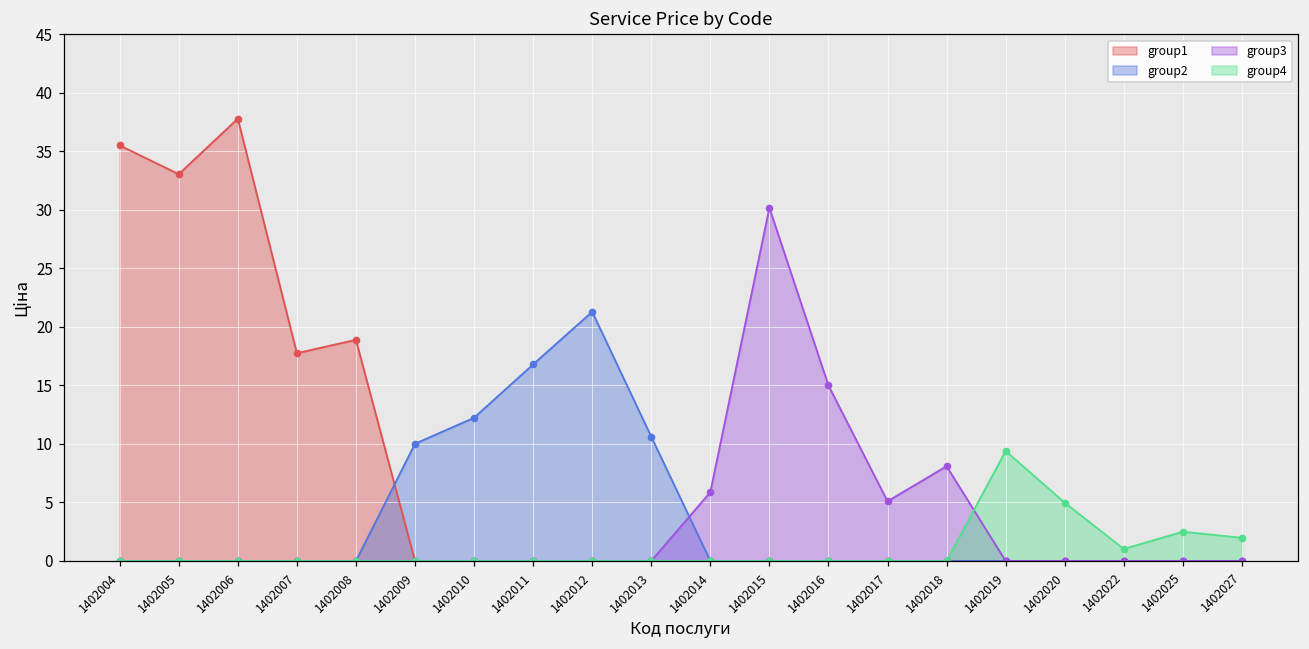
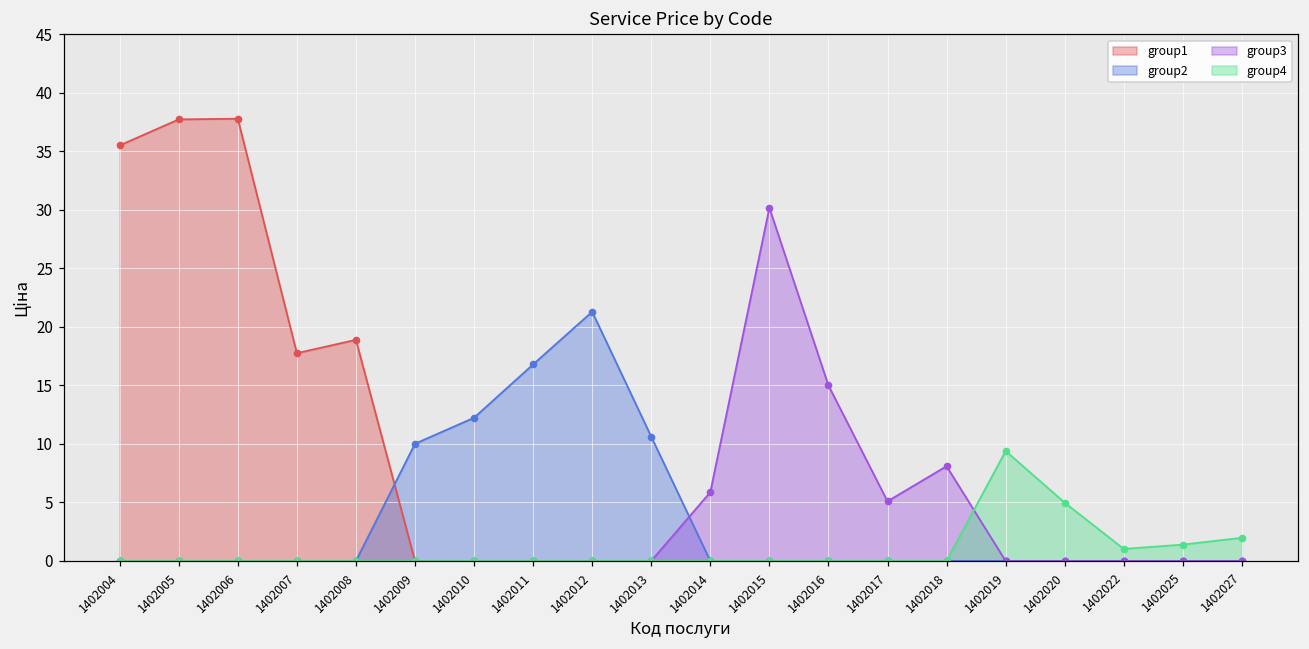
  {
    "group1": {
      "1402004": 35.5,
-     "1402005": 33.1,
+     "1402005": 37.7,
      "1402006": 37.8,
      "1402007": 17.8,
      "1402008": 18.9
    },
    "group4": {
      "1402019": 9.4,
      "1402020": 5.0,
      "1402022": 1.0,
-     "1402025": 2.5,
+     "1402025": 1.4,
      "1402027": 2.0
    }
  }
